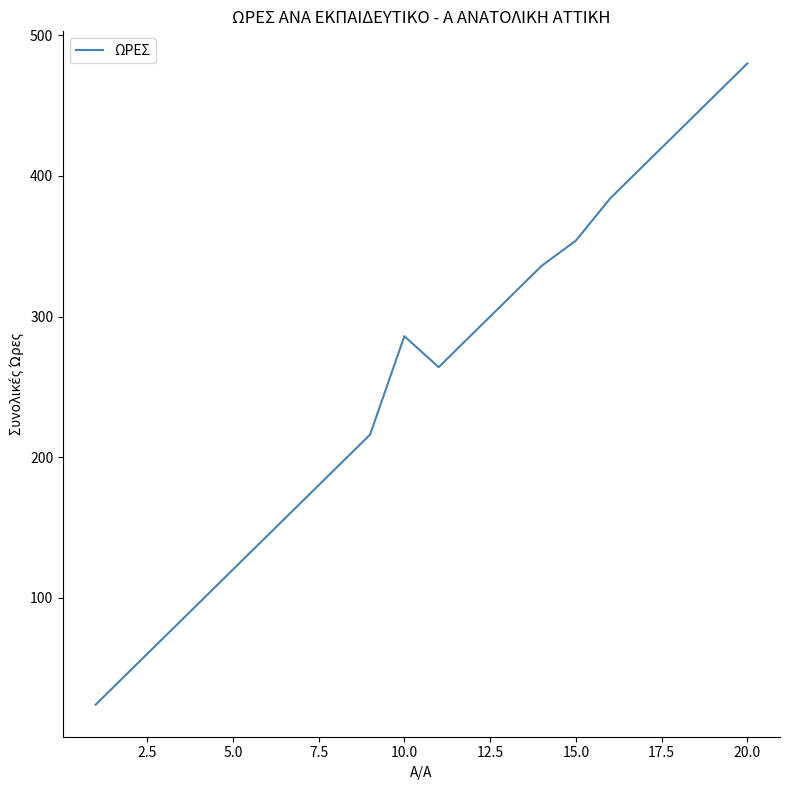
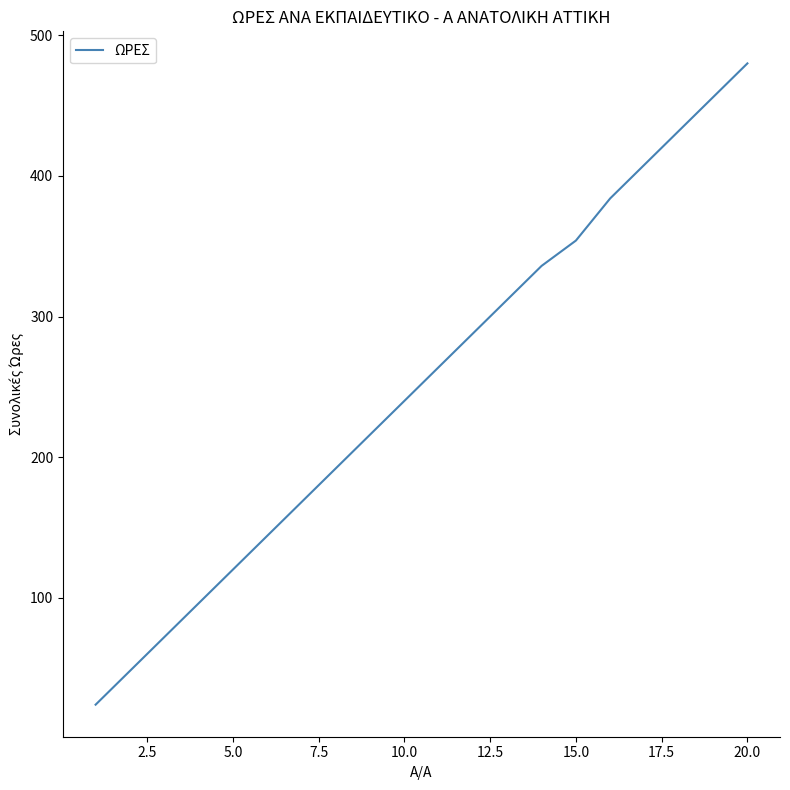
  {
    "5.0": 120,
-   "10.0": 286,
+   "10.0": 240,
    "15.0": 354,
    "20.0": 480
  }
